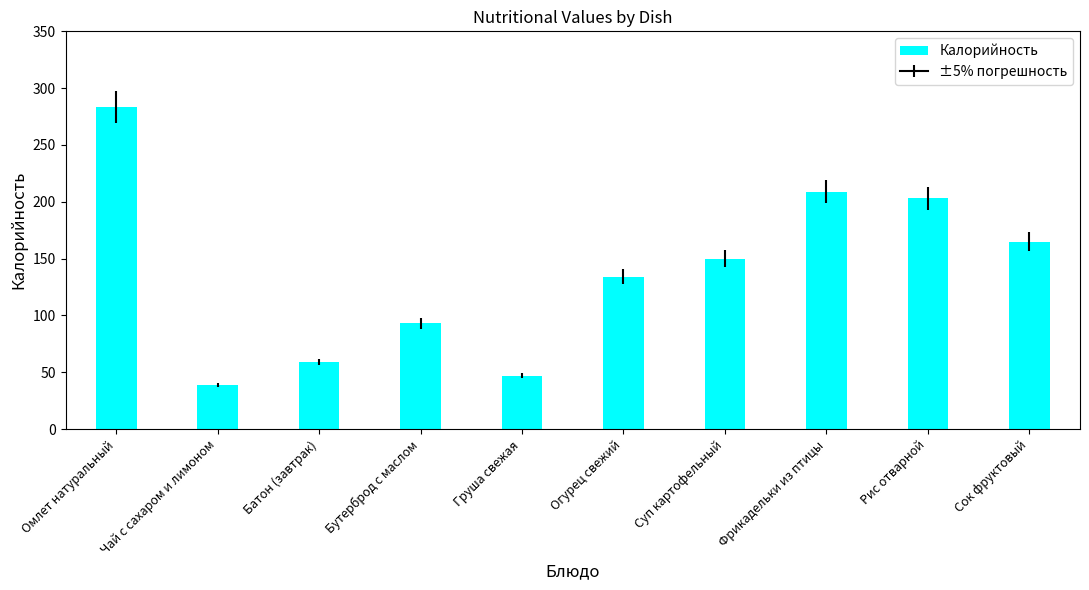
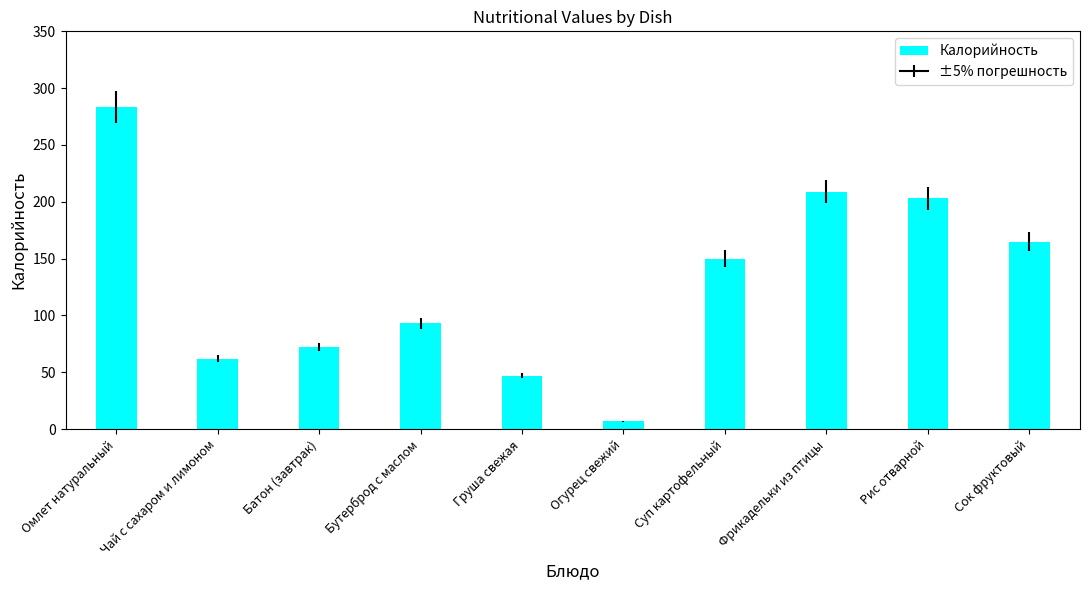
  {
    "Омлет натуральный": 284,
-   "Чай с сахаром и лимоном": 39,
-   "Батон (завтрак)": 59,
+   "Чай с сахаром и лимоном": 62,
+   "Батон (завтрак)": 72,
    "Бутерброд с маслом": 93,
    "Груша свежая": 47,
-   "Огурец свежий": 134,
+   "Огурец свежий": 7,
    "Суп картофельный": 150,
    "Фрикадельки из птицы": 209,
    "Рис отварной": 203,
    "Сок фруктовый": 165
  }
